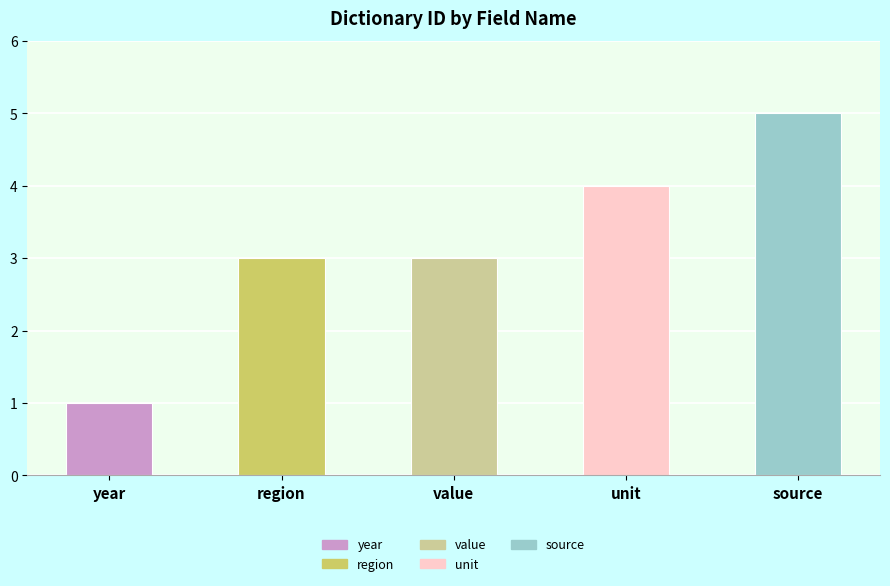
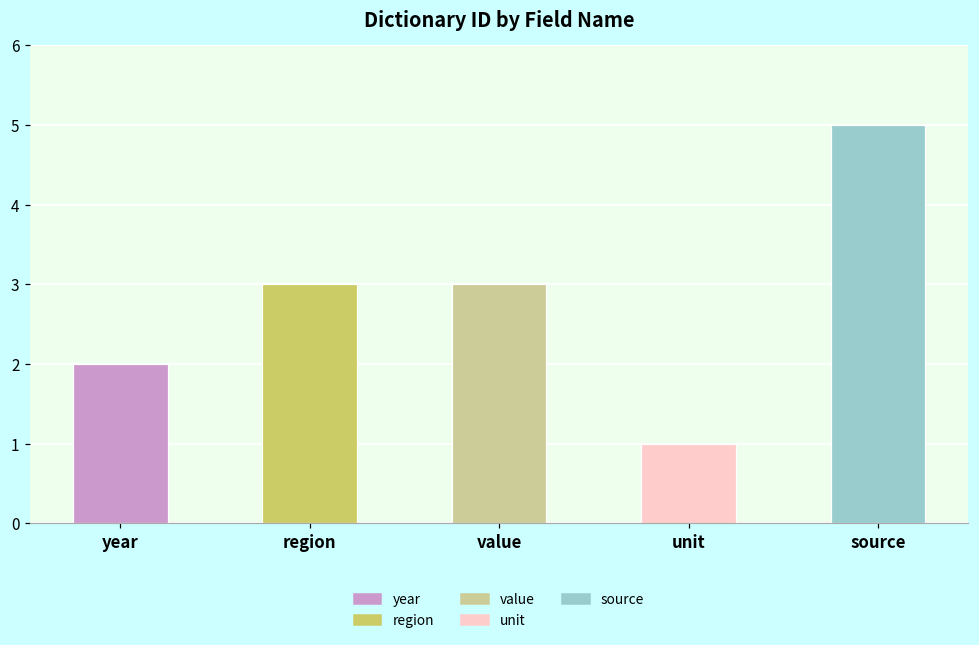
  {
-   "year": 1,
+   "year": 2,
    "region": 3,
    "value": 3,
-   "unit": 4,
+   "unit": 1,
    "source": 5
  }
